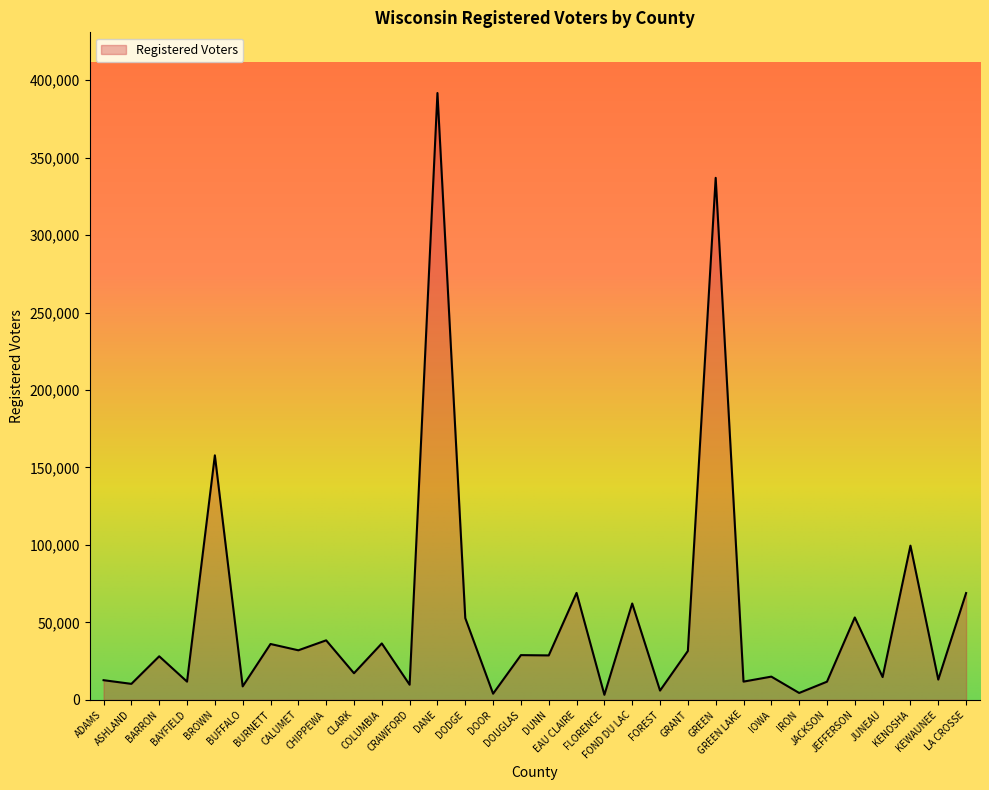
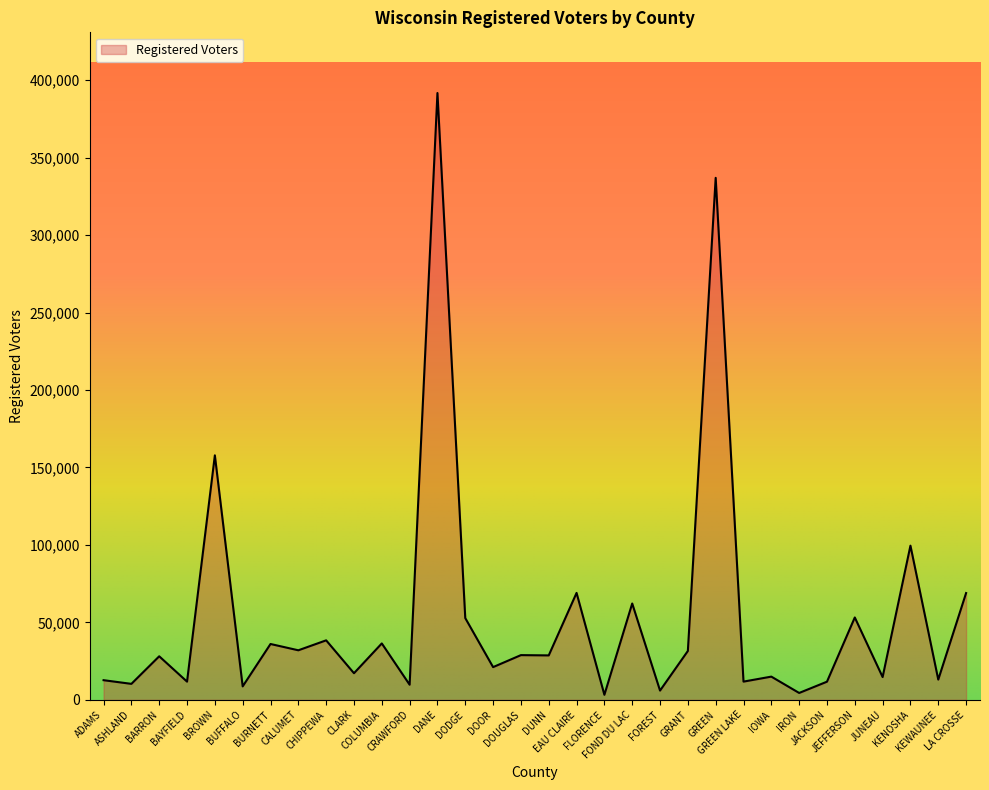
  {
    "ADAMS": "13,000",
    "ASHLAND": "10,000",
    "BARRON": "28,000",
    "BAYFIELD": "12,000",
    "BROWN": "158,000",
    "BUFFALO": "9,000",
    "BURNETT": "36,000",
    "CALUMET": "32,000",
    "CHIPPEWA": "38,000",
    "CLARK": "17,000",
    "COLUMBIA": "36,000",
    "CRAWFORD": "10,000",
    "DANE": "392,000",
    "DODGE": "53,000",
-   "DOOR": "4,000",
+   "DOOR": "21,000",
    "DOUGLAS": "29,000",
    "DUNN": "29,000",
    "EAU CLAIRE": "69,000",
    "FLORENCE": "3,000",
    "FOND DU LAC": "62,000",
    "FOREST": "6,000",
    "GRANT": "32,000",
    "GREEN": "337,000",
    "GREEN LAKE": "12,000",
    "IOWA": "15,000",
    "IRON": "4,000",
    "JACKSON": "12,000",
    "JEFFERSON": "53,000",
    "JUNEAU": "15,000",
    "KENOSHA": "100,000",
    "KEWAUNEE": "13,000",
    "LA CROSSE": "69,000"
  }
